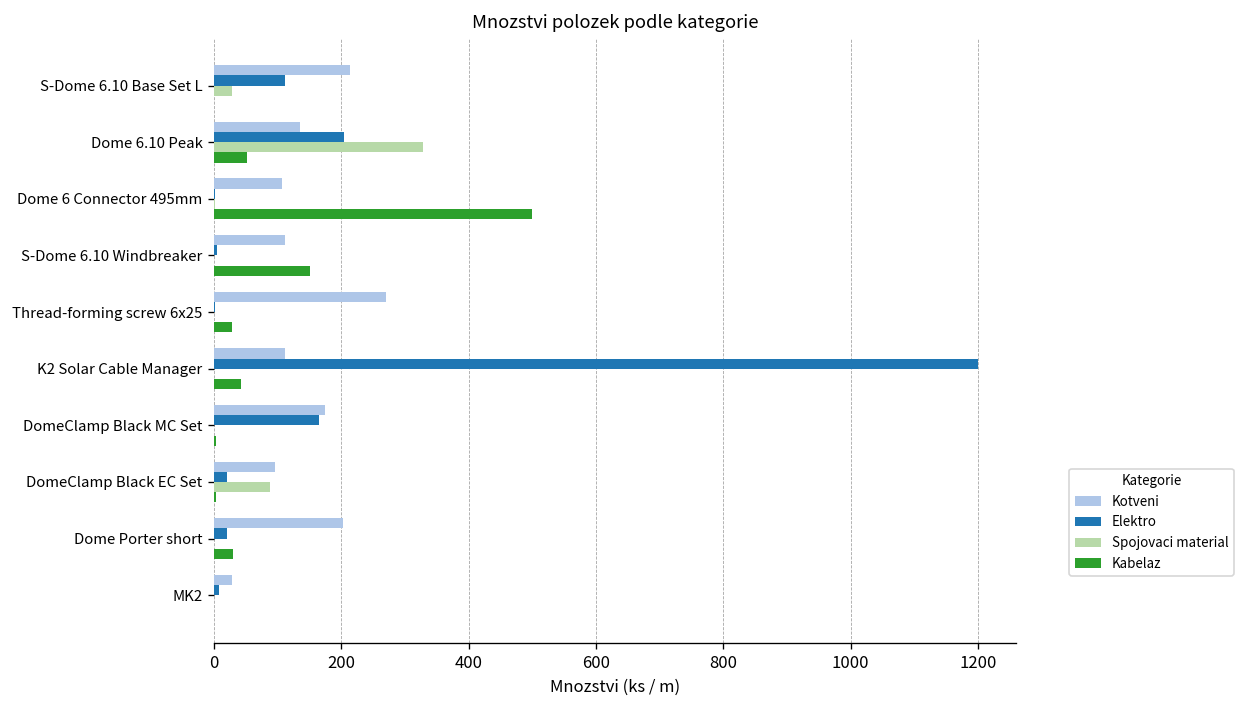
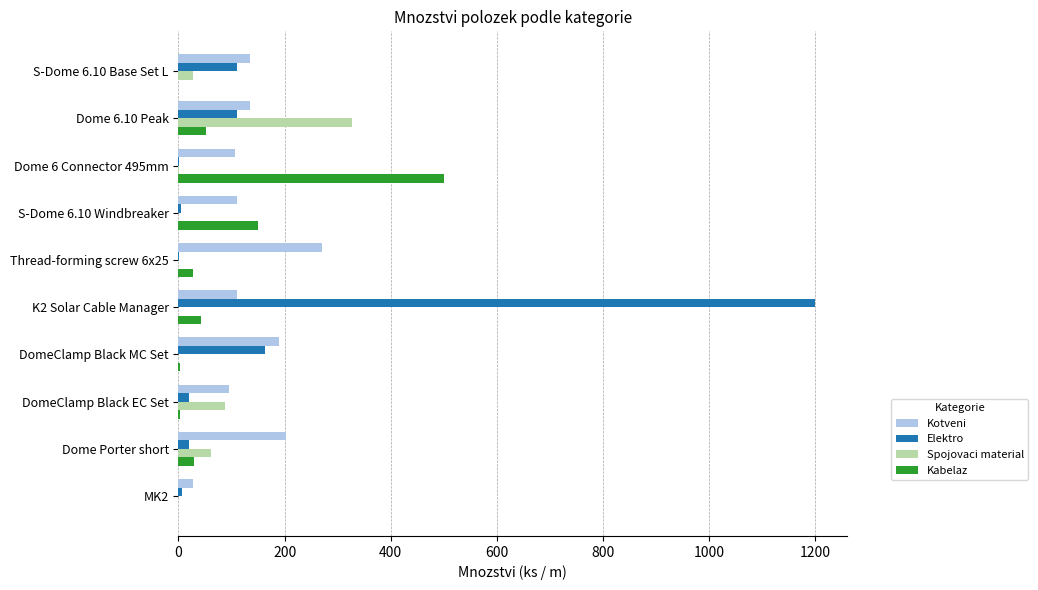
  {
    "Kotveni": {
-     "S-Dome 6.10 Base Set L": 210,
+     "S-Dome 6.10 Base Set L": 140,
      "Dome 6.10 Peak": 140,
      "Dome 6 Connector 495mm": 110,
      "S-Dome 6.10 Windbreaker": 110,
      "Thread-forming screw 6x25": 270,
      "K2 Solar Cable Manager": 110,
-     "DomeClamp Black MC Set": 170,
+     "DomeClamp Black MC Set": 190,
      "DomeClamp Black EC Set": 100,
      "Dome Porter short": 200,
      "MK2": 30
    },
    "Elektro": {
      "S-Dome 6.10 Base Set L": 110,
-     "Dome 6.10 Peak": 200,
+     "Dome 6.10 Peak": 110,
      "K2 Solar Cable Manager": 1200,
      "DomeClamp Black MC Set": 160,
      "DomeClamp Black EC Set": 20,
      "Dome Porter short": 20,
      "MK2": 10
    },
    "Spojovaci material": {
      "S-Dome 6.10 Base Set L": 30,
      "Dome 6.10 Peak": 330,
      "S-Dome 6.10 Windbreaker": 0,
      "Thread-forming screw 6x25": 0,
      "K2 Solar Cable Manager": 0,
      "DomeClamp Black MC Set": 0,
      "DomeClamp Black EC Set": 90,
-     "Dome Porter short": 0,
+     "Dome Porter short": 60,
      "MK2": 0
    },
    "Kabelaz": {
      "S-Dome 6.10 Base Set L": 0,
      "Dome 6.10 Peak": 50,
      "Dome 6 Connector 495mm": 500,
      "S-Dome 6.10 Windbreaker": 150,
      "Thread-forming screw 6x25": 30,
      "K2 Solar Cable Manager": 40,
      "Dome Porter short": 30,
      "MK2": 0
    }
  }
